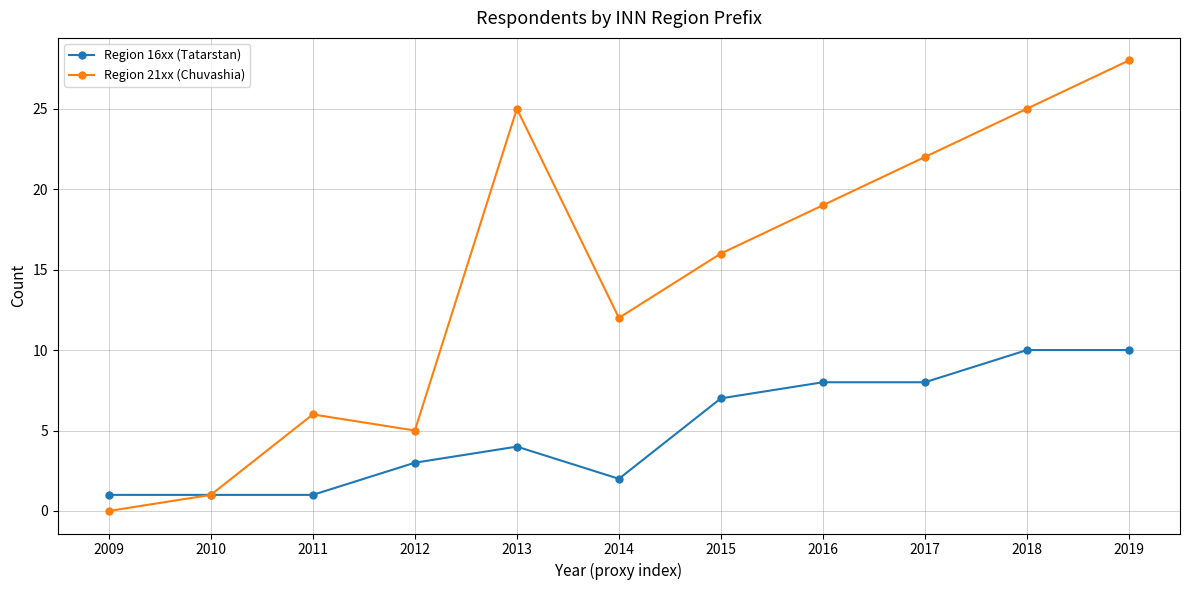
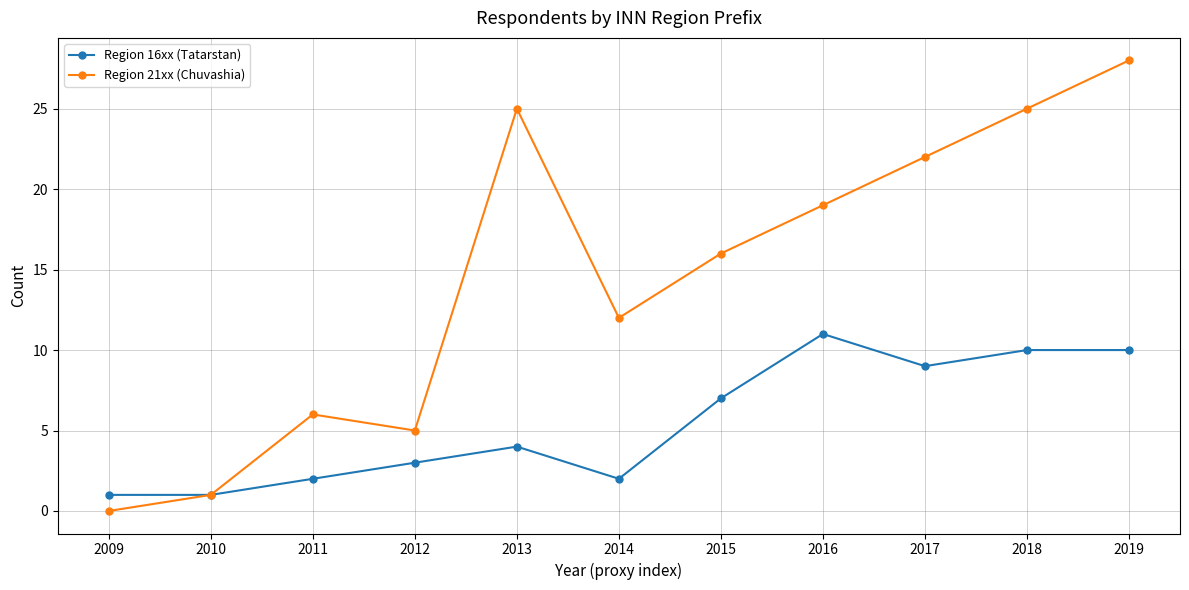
  {
    "Region 16xx (Tatarstan)": {
      "2009": 1,
-     "2011": 1,
+     "2011": 2,
      "2012": 3,
      "2013": 4,
      "2014": 2,
      "2015": 7,
-     "2016": 8,
-     "2017": 8,
+     "2016": 11,
+     "2017": 9,
      "2018": 10,
      "2019": 10
    },
    "Region 21xx (Chuvashia)": {
      "2009": 0,
      "2011": 6,
      "2012": 5,
      "2013": 25,
      "2014": 12,
      "2015": 16,
      "2016": 19,
      "2017": 22,
      "2018": 25,
      "2019": 28
    }
  }
